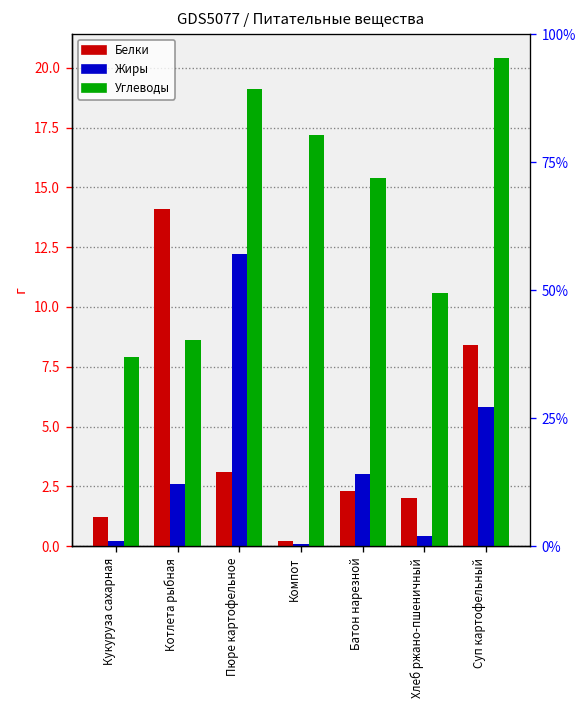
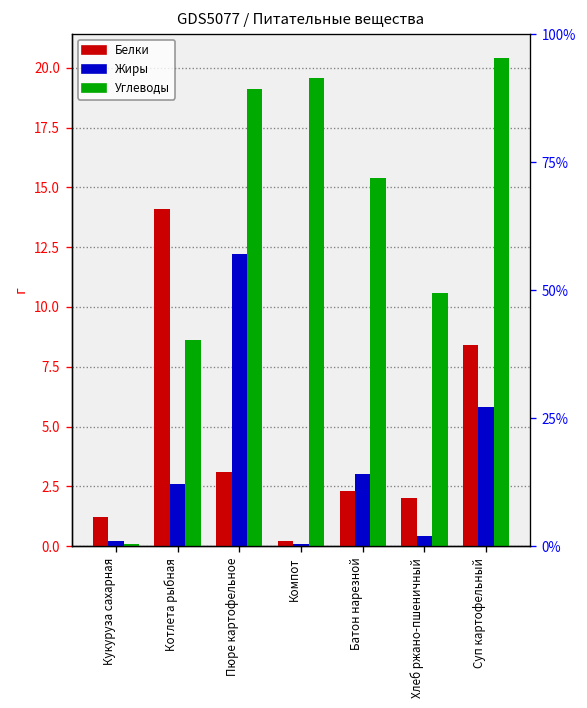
  {
    "Белки": {
      "Кукуруза сахарная": 1.2,
      "Котлета рыбная": 14.1,
      "Пюре картофельное": 3.1,
      "Компот": 0.2,
      "Батон нарезной": 2.3,
      "Хлеб ржано-пшеничный": 2.0,
      "Суп картофельный": 8.4
    },
    "Жиры": {
      "Кукуруза сахарная": 0.2,
      "Котлета рыбная": 2.6,
      "Пюре картофельное": 12.2,
      "Батон нарезной": 3.0,
      "Хлеб ржано-пшеничный": 0.4,
      "Суп картофельный": 5.8
    },
    "Углеводы": {
-     "Кукуруза сахарная": 7.9,
+     "Кукуруза сахарная": 0.1,
      "Котлета рыбная": 8.6,
      "Пюре картофельное": 19.1,
-     "Компот": 17.2,
+     "Компот": 19.6,
      "Батон нарезной": 15.4,
      "Хлеб ржано-пшеничный": 10.6,
      "Суп картофельный": 20.4
    }
  }
